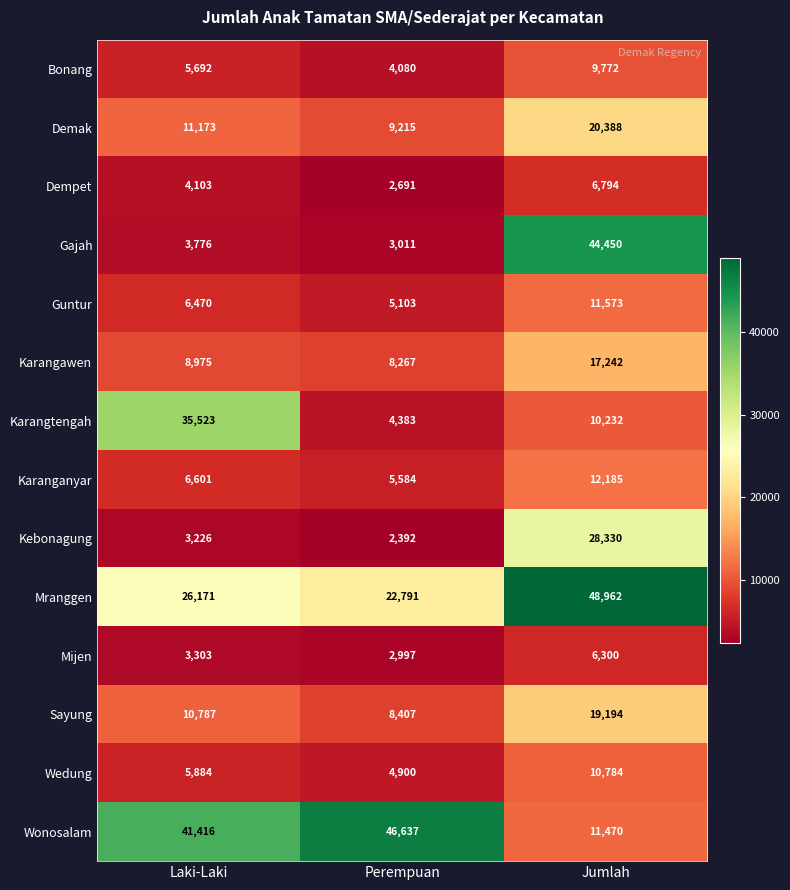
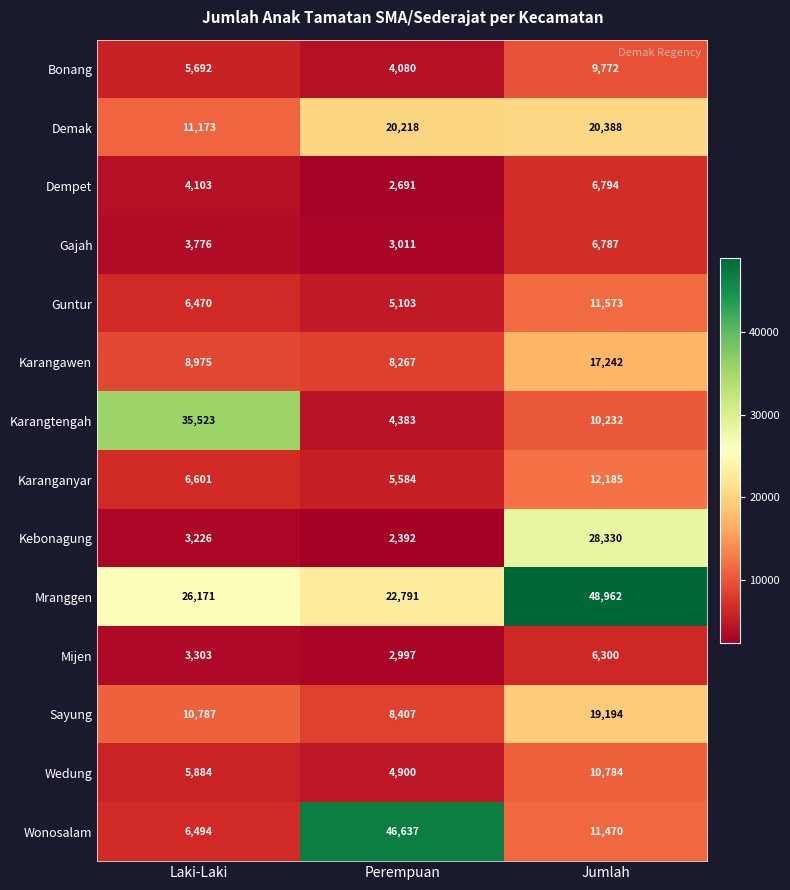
  {
    "Bonang": {
      "Laki-Laki": "5,692",
      "Perempuan": "4,080"
    },
    "Demak": {
      "Laki-Laki": "11,173",
-     "Perempuan": "9,215",
+     "Perempuan": "20,218",
      "Jumlah": "20,388"
    },
    "Dempet": {
      "Laki-Laki": "4,103",
      "Perempuan": "2,691",
      "Jumlah": "6,794"
    },
    "Gajah": {
      "Laki-Laki": "3,776",
      "Perempuan": "3,011",
-     "Jumlah": "44,450"
+     "Jumlah": "6,787"
    },
    "Guntur": {
      "Laki-Laki": "6,470",
      "Perempuan": "5,103",
      "Jumlah": "11,573"
    },
    "Karangawen": {
      "Laki-Laki": "8,975",
      "Perempuan": "8,267",
      "Jumlah": "17,242"
    },
    "Karangtengah": {
      "Laki-Laki": "35,523",
      "Perempuan": "4,383",
      "Jumlah": "10,232"
    },
    "Karanganyar": {
      "Laki-Laki": "6,601",
      "Perempuan": "5,584",
      "Jumlah": "12,185"
    },
    "Kebonagung": {
      "Laki-Laki": "3,226",
      "Perempuan": "2,392",
      "Jumlah": "28,330"
    },
    "Mranggen": {
      "Laki-Laki": "26,171",
      "Perempuan": "22,791",
      "Jumlah": "48,962"
    },
    "Mijen": {
      "Laki-Laki": "3,303",
      "Perempuan": "2,997",
      "Jumlah": "6,300"
    },
    "Sayung": {
      "Laki-Laki": "10,787",
      "Perempuan": "8,407",
      "Jumlah": "19,194"
    },
    "Wedung": {
      "Laki-Laki": "5,884",
      "Perempuan": "4,900",
      "Jumlah": "10,784"
    },
    "Wonosalam": {
-     "Laki-Laki": "41,416",
+     "Laki-Laki": "6,494",
      "Perempuan": "46,637",
      "Jumlah": "11,470"
    }
  }
